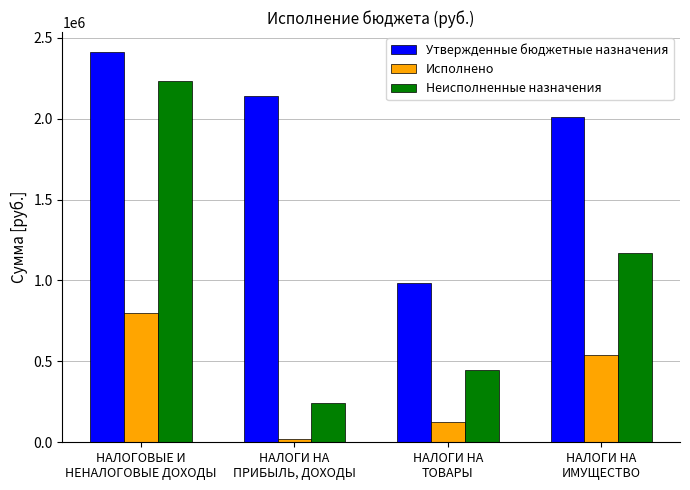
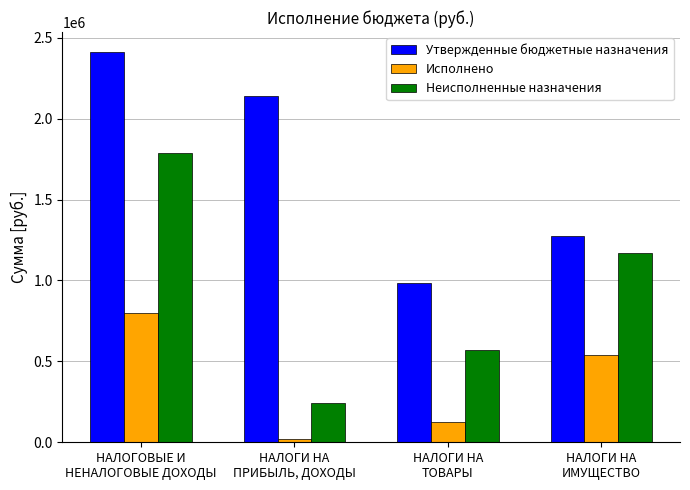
  {
    "Утвержденные бюджетные назначения": {
      "НАЛОГОВЫЕ И НЕНАЛОГОВЫЕ ДОХОДЫ": 2410000,
      "НАЛОГИ НА ПРИБЫЛЬ, ДОХОДЫ": 2140000,
      "НАЛОГИ НА ТОВАРЫ": 990000,
-     "НАЛОГИ НА ИМУЩЕСТВО": 2010000
+     "НАЛОГИ НА ИМУЩЕСТВО": 1270000
    },
    "Исполнено": {
      "НАЛОГОВЫЕ И НЕНАЛОГОВЫЕ ДОХОДЫ": 800000,
      "НАЛОГИ НА ПРИБЫЛЬ, ДОХОДЫ": 20000,
      "НАЛОГИ НА ТОВАРЫ": 130000,
      "НАЛОГИ НА ИМУЩЕСТВО": 540000
    },
    "Неисполненные назначения": {
-     "НАЛОГОВЫЕ И НЕНАЛОГОВЫЕ ДОХОДЫ": 2230000,
+     "НАЛОГОВЫЕ И НЕНАЛОГОВЫЕ ДОХОДЫ": 1790000,
      "НАЛОГИ НА ПРИБЫЛЬ, ДОХОДЫ": 240000,
-     "НАЛОГИ НА ТОВАРЫ": 450000,
+     "НАЛОГИ НА ТОВАРЫ": 570000,
      "НАЛОГИ НА ИМУЩЕСТВО": 1170000
    }
  }
